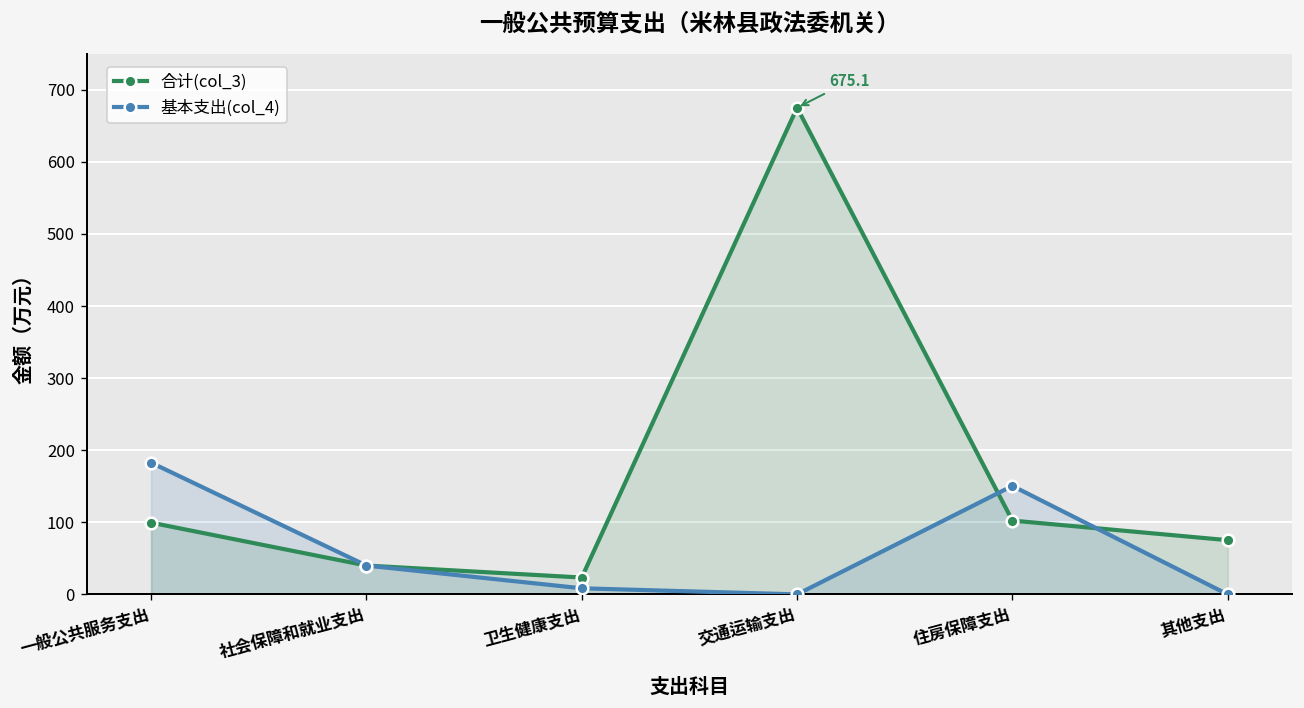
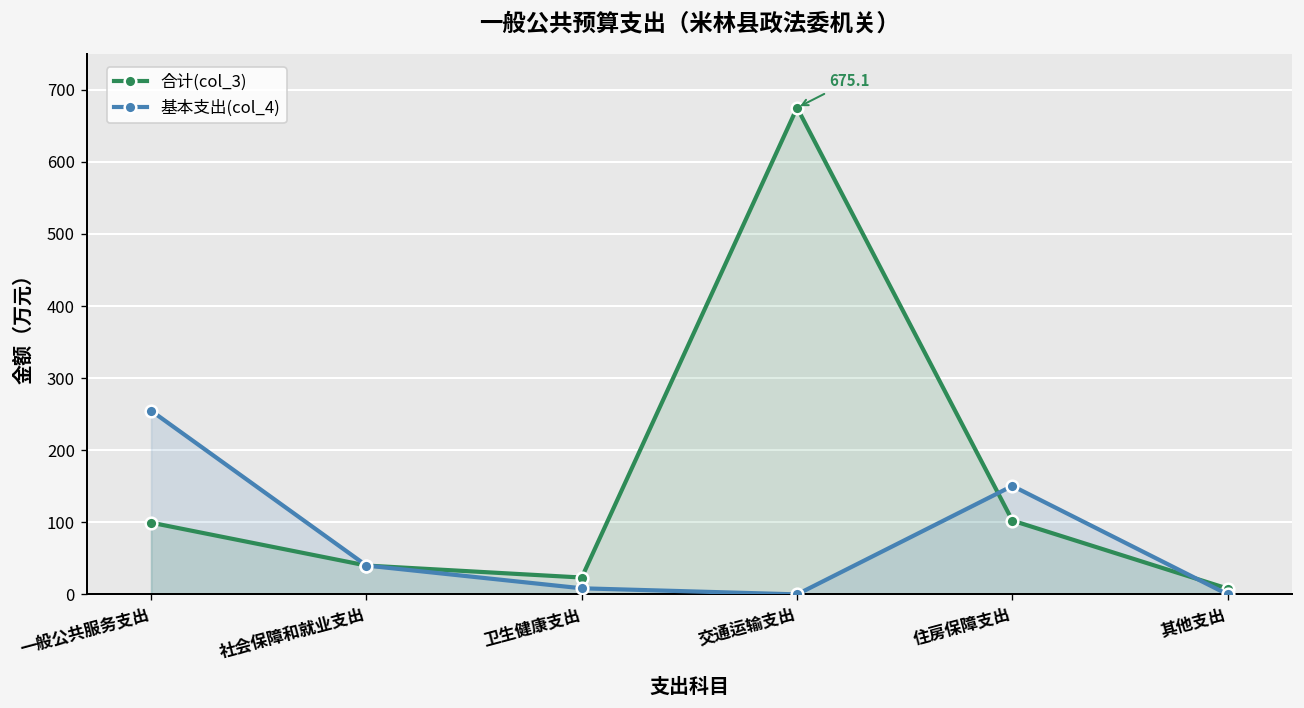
  {
    "合计(col_3)": {
      "一般公共服务支出": 100,
      "卫生健康支出": 20,
      "住房保障支出": 100,
-     "其他支出": 80
+     "其他支出": 10
    },
    "基本支出(col_4)": {
-     "一般公共服务支出": 180,
+     "一般公共服务支出": 250,
      "卫生健康支出": 10,
      "交通运输支出": 0,
      "住房保障支出": 150,
      "其他支出": 0
    }
  }
